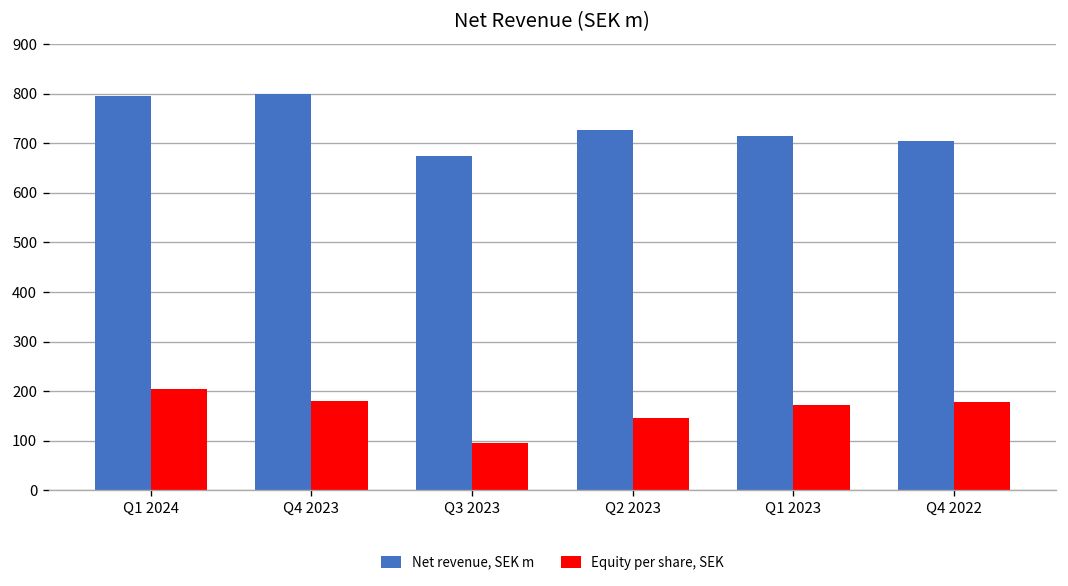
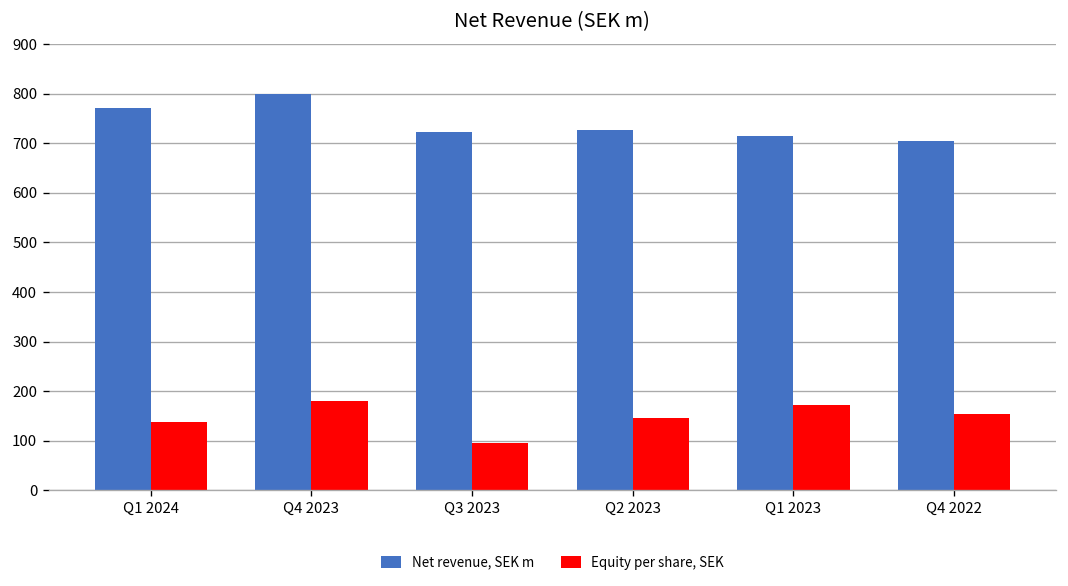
  {
    "Net revenue, SEK m": {
-     "Q1 2024": 800,
+     "Q1 2024": 770,
      "Q4 2023": 800,
-     "Q3 2023": 680,
+     "Q3 2023": 720,
      "Q2 2023": 730,
      "Q1 2023": 720,
      "Q4 2022": 700
    },
    "Equity per share, SEK": {
-     "Q1 2024": 200,
+     "Q1 2024": 140,
      "Q4 2023": 180,
      "Q3 2023": 100,
      "Q2 2023": 150,
      "Q1 2023": 170,
-     "Q4 2022": 180
+     "Q4 2022": 150
    }
  }
